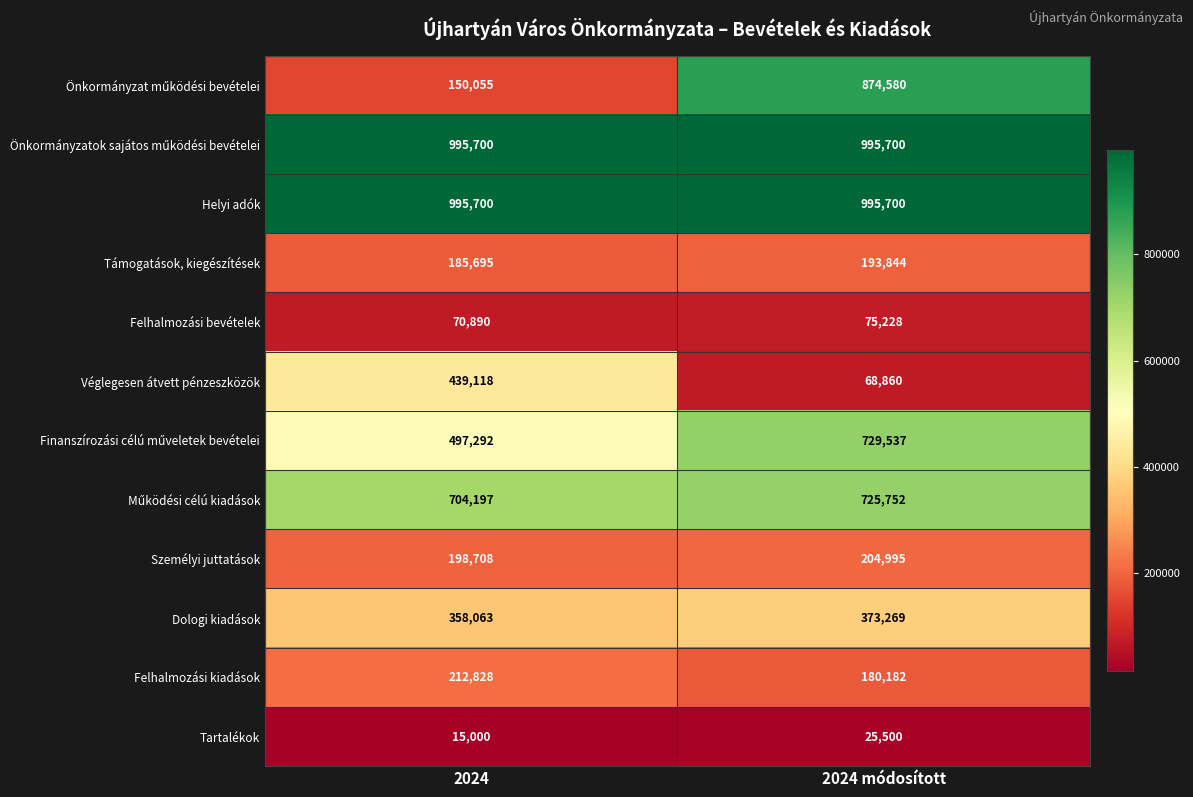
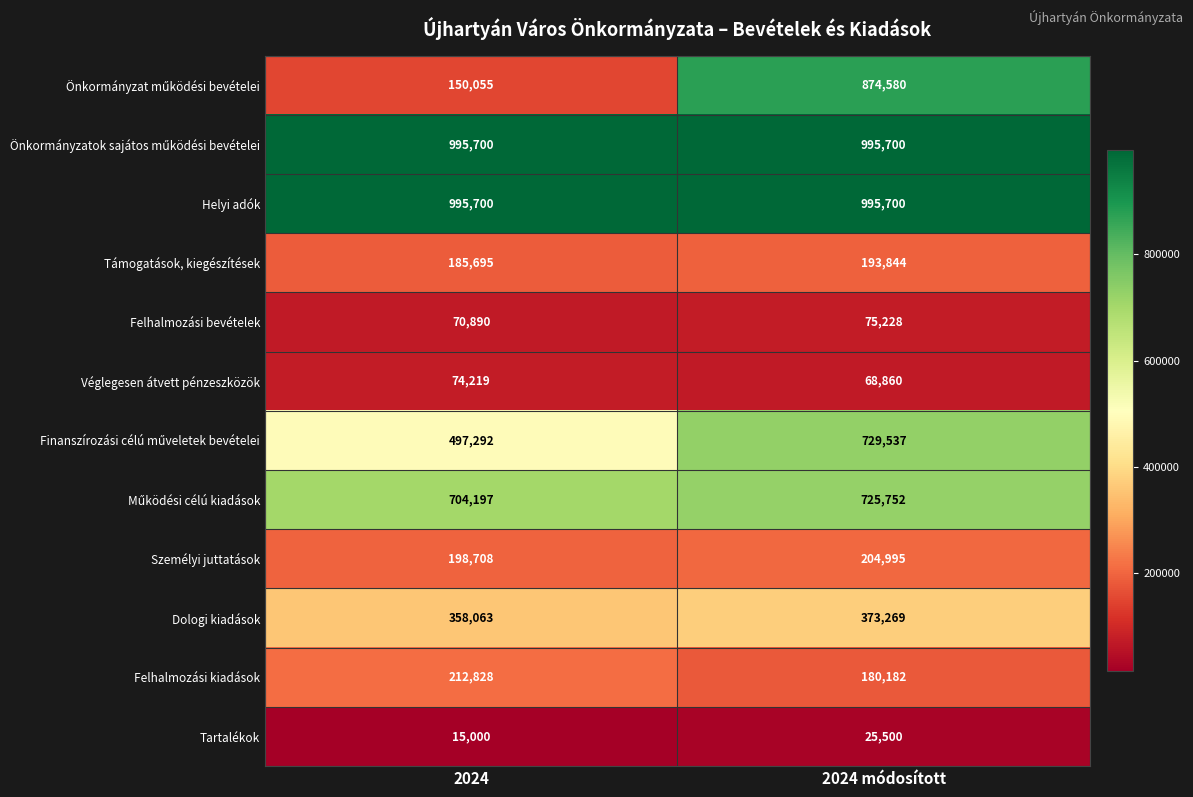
  {
    "Önkormányzat működési bevételei": {
      "2024": "150,055",
      "2024 módosított": "874,580"
    },
    "Önkormányzatok sajátos működési bevételei": {
      "2024": "995,700",
      "2024 módosított": "995,700"
    },
    "Helyi adók": {
      "2024": "995,700",
      "2024 módosított": "995,700"
    },
    "Támogatások, kiegészítések": {
      "2024": "185,695",
      "2024 módosított": "193,844"
    },
    "Felhalmozási bevételek": {
      "2024": "70,890",
      "2024 módosított": "75,228"
    },
    "Véglegesen átvett pénzeszközök": {
-     "2024": "439,118",
+     "2024": "74,219",
      "2024 módosított": "68,860"
    },
    "Finanszírozási célú műveletek bevételei": {
      "2024": "497,292",
      "2024 módosított": "729,537"
    },
    "Működési célú kiadások": {
      "2024": "704,197",
      "2024 módosított": "725,752"
    },
    "Személyi juttatások": {
      "2024": "198,708",
      "2024 módosított": "204,995"
    },
    "Dologi kiadások": {
      "2024": "358,063",
      "2024 módosított": "373,269"
    },
    "Felhalmozási kiadások": {
      "2024": "212,828",
      "2024 módosított": "180,182"
    },
    "Tartalékok": {
      "2024": "15,000",
      "2024 módosított": "25,500"
    }
  }
